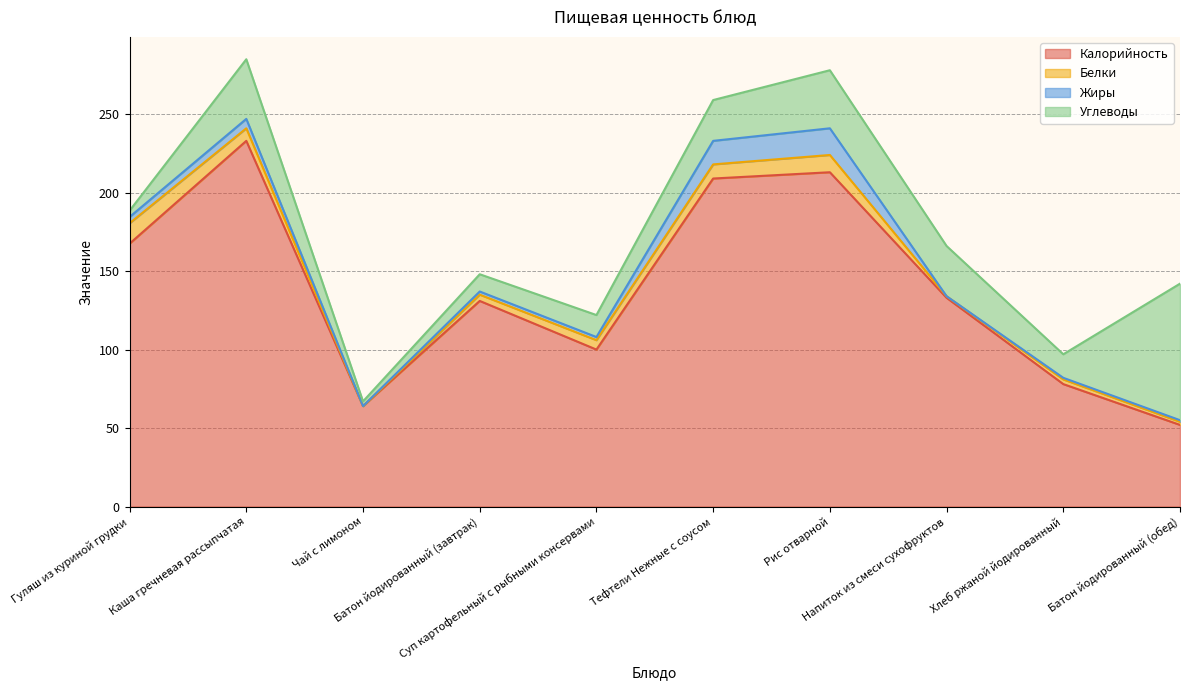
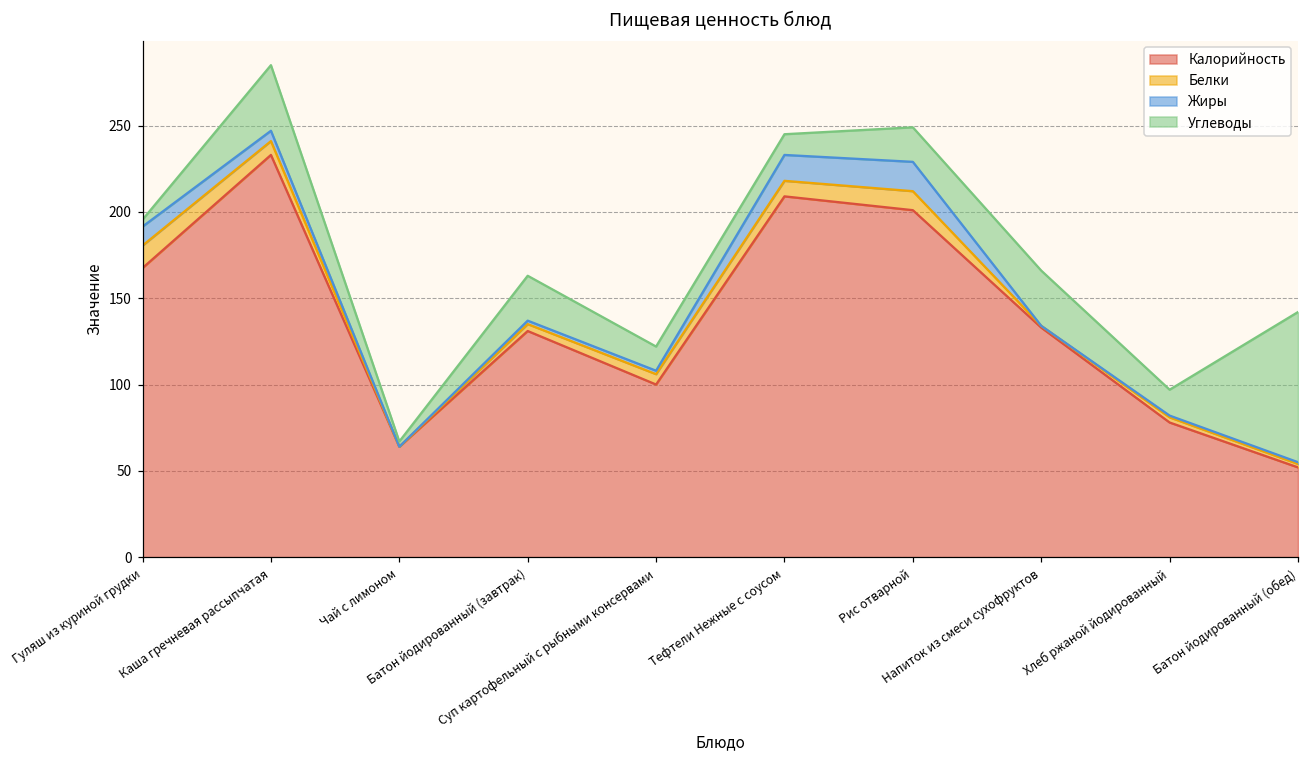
  {
    "Калорийность": {
      "Гуляш из куриной грудки": 168,
      "Каша гречневая рассыпчатая": 233,
      "Батон йодированный (завтрак)": 131,
      "Суп картофельный с рыбными консервами": 100,
      "Тефтели Нежные с соусом": 209,
-     "Рис отварной": 213,
+     "Рис отварной": 201,
      "Хлеб ржаной йодированный": 78,
      "Батон йодированный (обед)": 52
    },
    "Белки": {
      "Гуляш из куриной грудки": 13,
      "Каша гречневая рассыпчатая": 8,
      "Батон йодированный (завтрак)": 4,
      "Суп картофельный с рыбными консервами": 6,
      "Тефтели Нежные с соусом": 9,
      "Рис отварной": 11
    },
    "Жиры": {
-     "Гуляш из куриной грудки": 4,
+     "Гуляш из куриной грудки": 11,
      "Каша гречневая рассыпчатая": 6,
      "Батон йодированный (завтрак)": 2,
      "Суп картофельный с рыбными консервами": 2,
      "Тефтели Нежные с соусом": 15,
      "Рис отварной": 17
    },
    "Углеводы": {
      "Гуляш из куриной грудки": 4,
      "Каша гречневая рассыпчатая": 38,
      "Чай с лимоном": 3,
-     "Батон йодированный (завтрак)": 11,
+     "Батон йодированный (завтрак)": 26,
      "Суп картофельный с рыбными консервами": 14,
-     "Тефтели Нежные с соусом": 26,
-     "Рис отварной": 37,
+     "Тефтели Нежные с соусом": 12,
+     "Рис отварной": 20,
      "Напиток из смеси сухофруктов": 32,
      "Хлеб ржаной йодированный": 15,
      "Батон йодированный (обед)": 87
    }
  }
